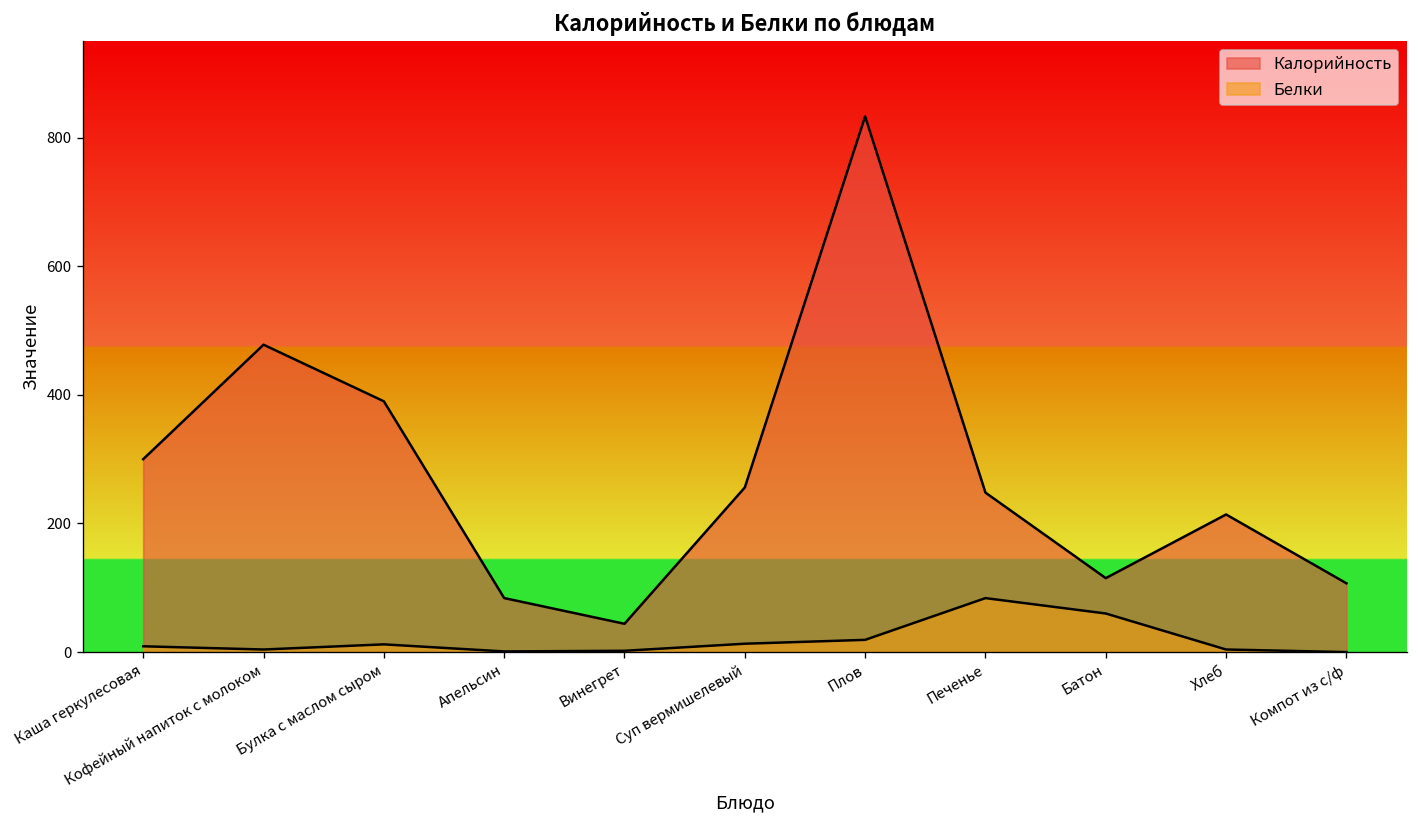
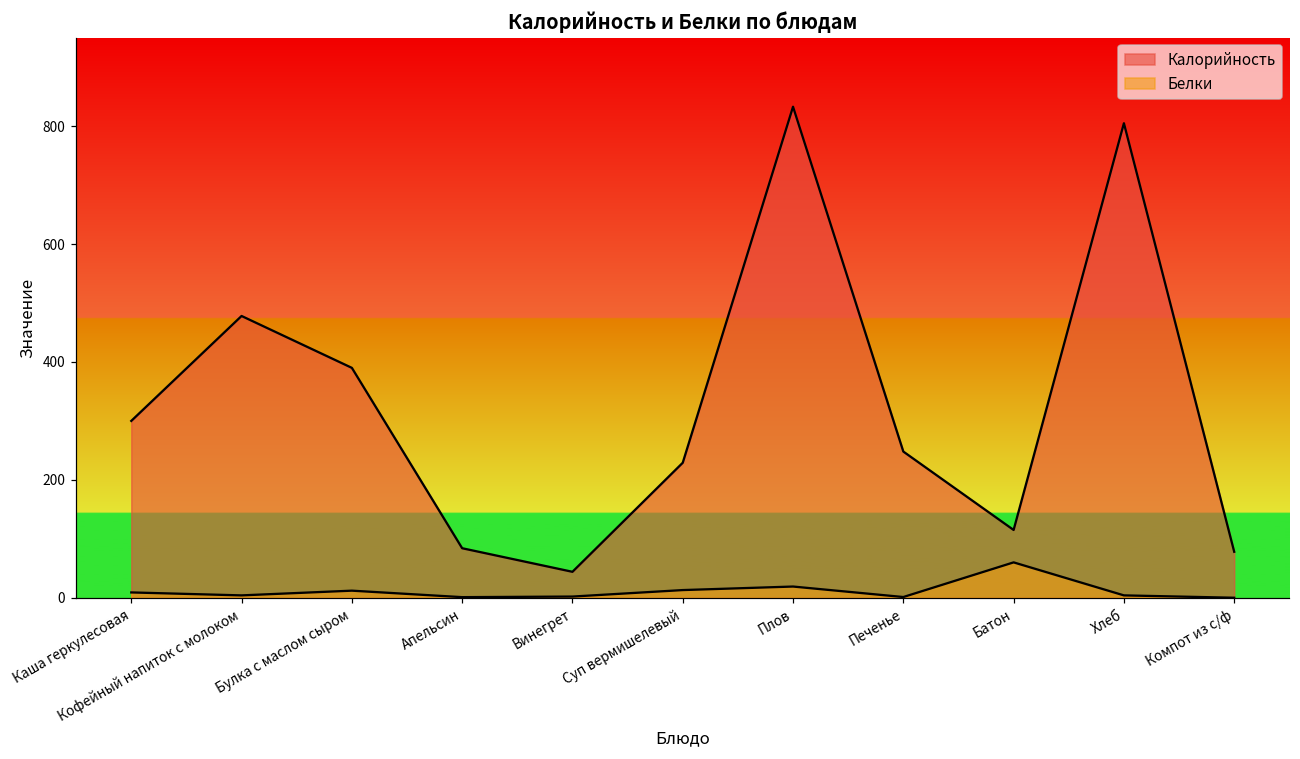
  {
    "Калорийность": {
      "Каша геркулесовая": 300,
      "Кофейный напиток с молоком": 480,
      "Булка с маслом сыром": 390,
      "Апельсин": 80,
      "Винегрет": 40,
-     "Суп вермишелевый": 260,
+     "Суп вермишелевый": 230,
      "Плов": 830,
      "Печенье": 250,
      "Батон": 120,
-     "Хлеб": 210,
-     "Компот из с/ф": 110
+     "Хлеб": 810,
+     "Компот из с/ф": 80
    },
    "Белки": {
      "Каша геркулесовая": 10,
      "Кофейный напиток с молоком": 0,
      "Булка с маслом сыром": 10,
      "Апельсин": 0,
      "Винегрет": 0,
      "Суп вермишелевый": 10,
      "Плов": 20,
-     "Печенье": 80,
+     "Печенье": 0,
      "Батон": 60,
      "Хлеб": 0,
      "Компот из с/ф": 0
    }
  }
